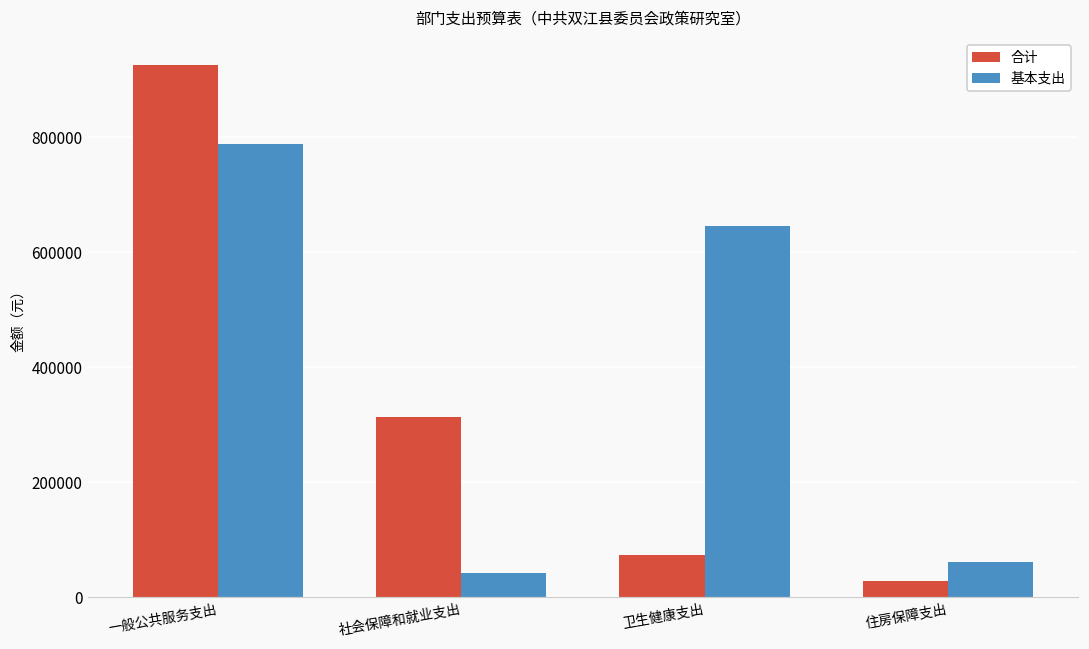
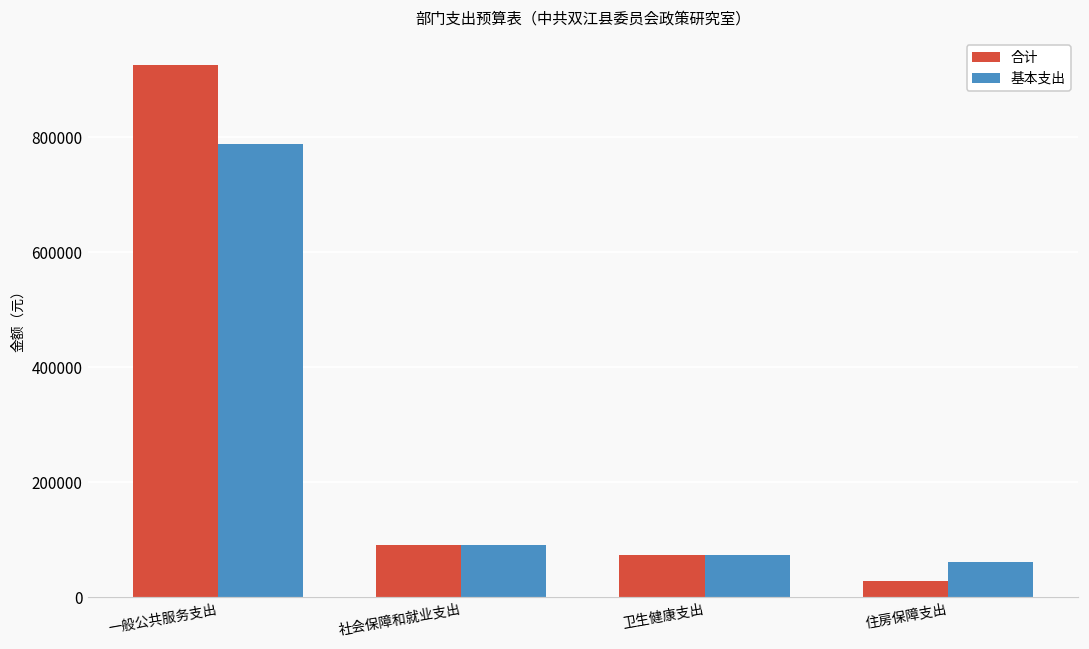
  {
    "合计": {
      "一般公共服务支出": 930000,
-     "社会保障和就业支出": 310000,
+     "社会保障和就业支出": 90000,
      "卫生健康支出": 70000,
      "住房保障支出": 30000
    },
    "基本支出": {
      "一般公共服务支出": 790000,
-     "社会保障和就业支出": 40000,
-     "卫生健康支出": 650000,
+     "社会保障和就业支出": 90000,
+     "卫生健康支出": 70000,
      "住房保障支出": 60000
    }
  }
